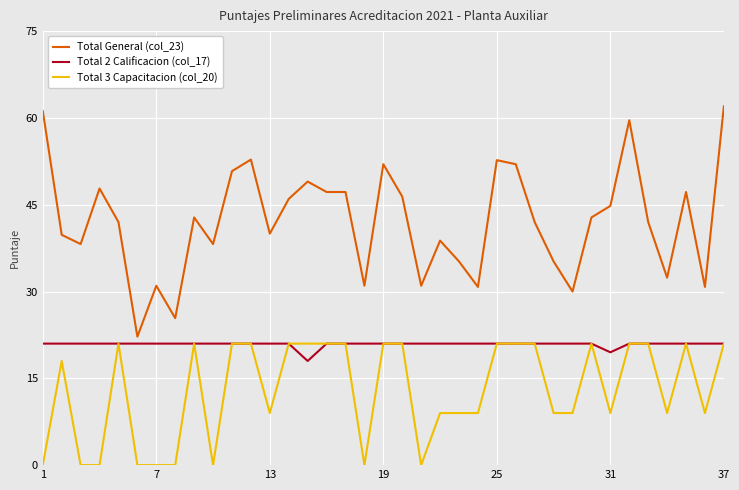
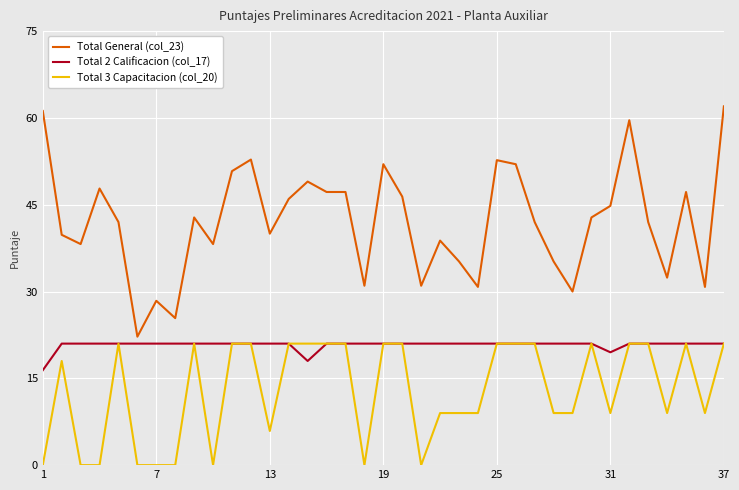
  {
    "Total General (col_23)": {
      "1": 61,
-     "7": 31,
+     "7": 28,
      "13": 40,
      "19": 52,
      "25": 53,
      "31": 45,
      "37": 62
    },
    "Total 2 Calificacion (col_17)": {
-     "1": 21,
+     "1": 16,
      "7": 21,
      "13": 21,
      "31": 20
    },
    "Total 3 Capacitacion (col_20)": {
      "1": 0,
      "7": 0,
-     "13": 9,
+     "13": 6,
      "31": 9
    }
  }
